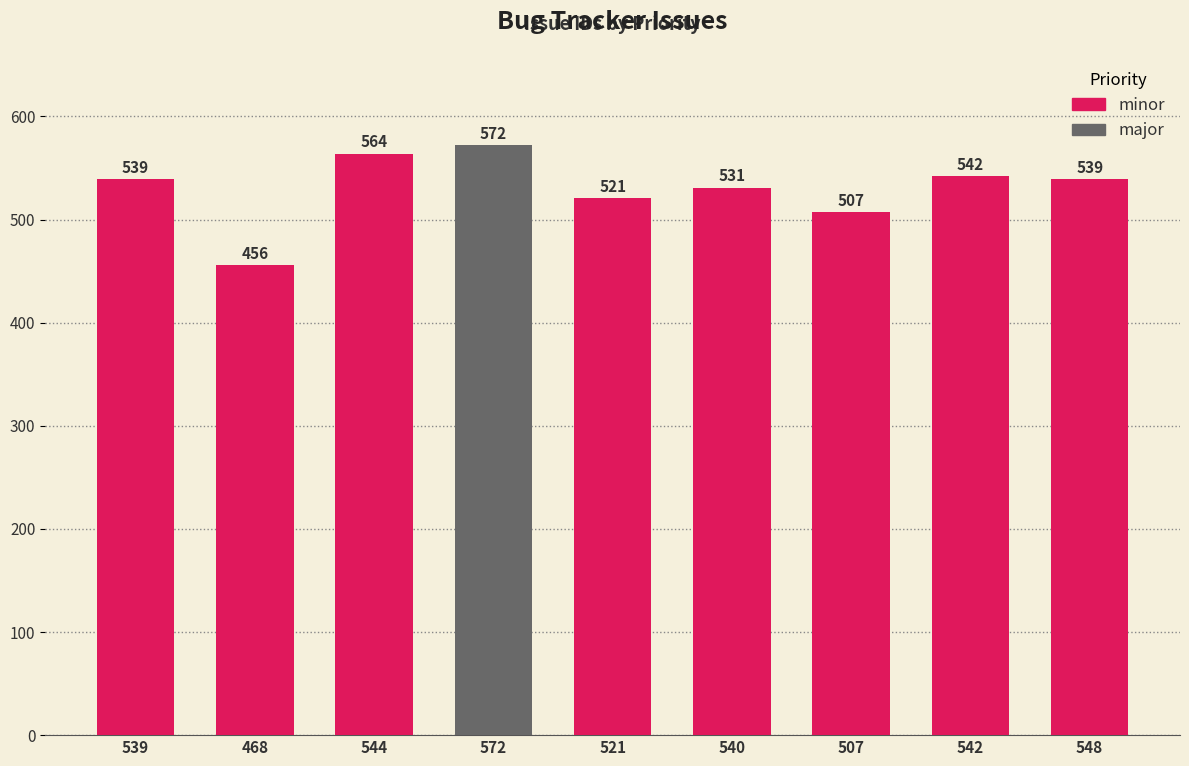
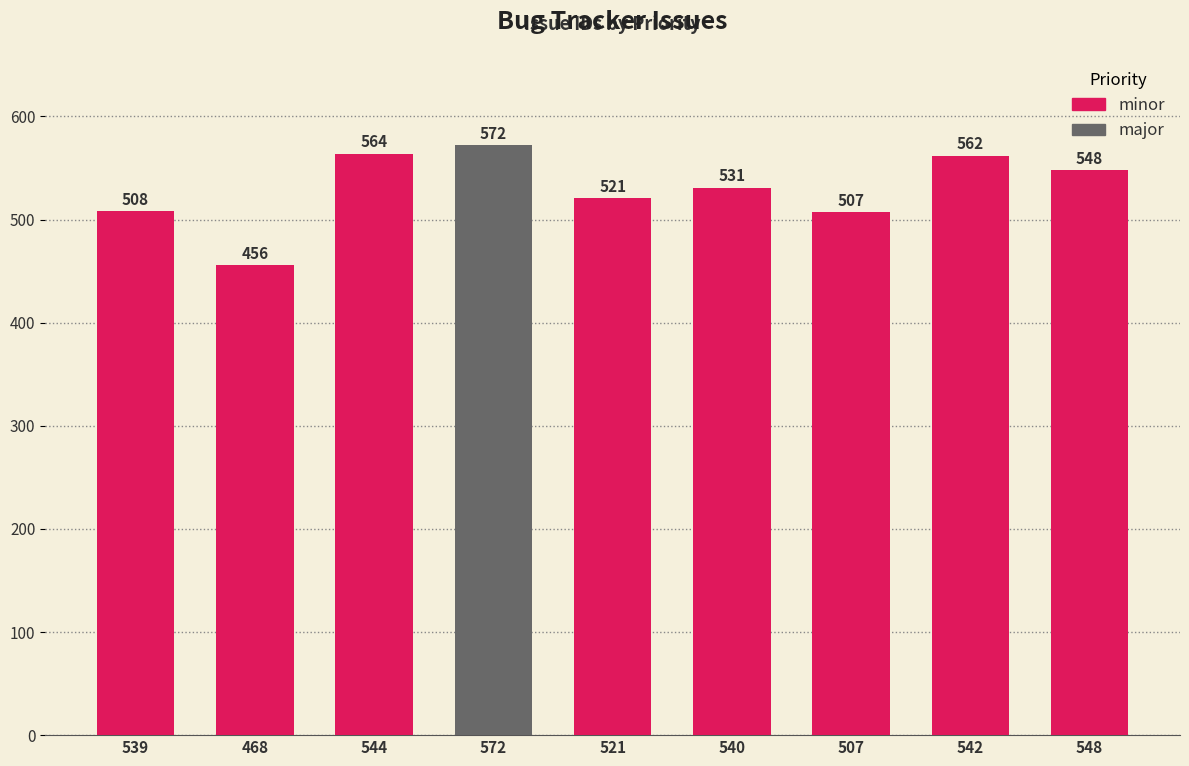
  {
-   "539": 539,
+   "539": 508,
    "468": 456,
    "544": 564,
    "572": 572,
    "521": 521,
    "540": 531,
    "507": 507,
-   "542": 542,
-   "548": 539
+   "542": 562,
+   "548": 548
  }
